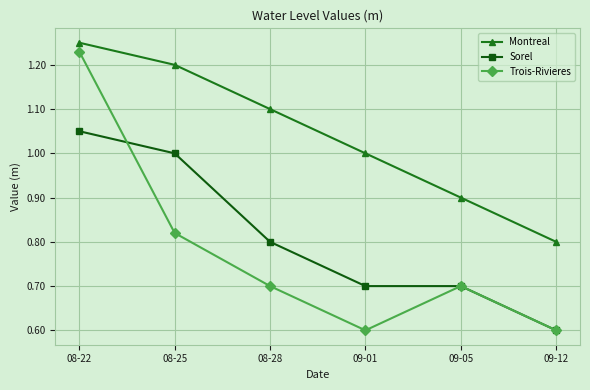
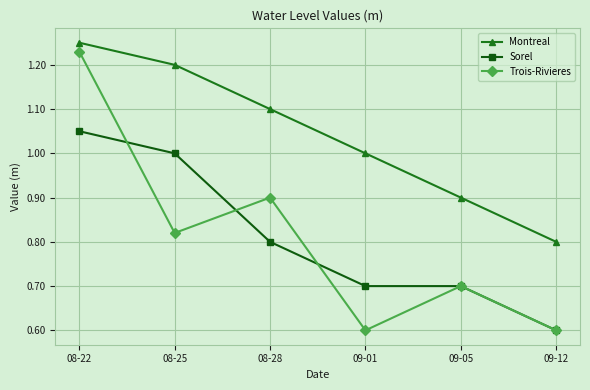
  {
    "Trois-Rivieres": {
      "08-22": 1.23,
      "08-25": 0.82,
-     "08-28": 0.7,
+     "08-28": 0.9,
      "09-01": 0.6
    }
  }
